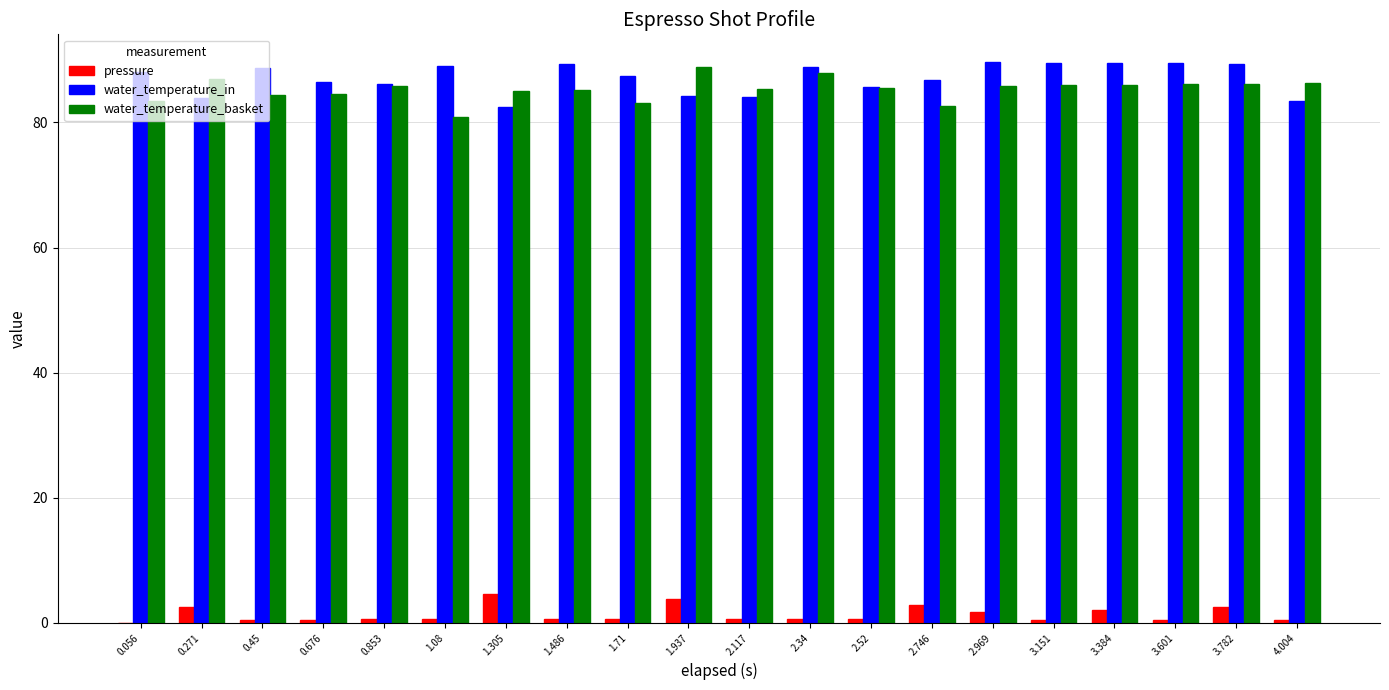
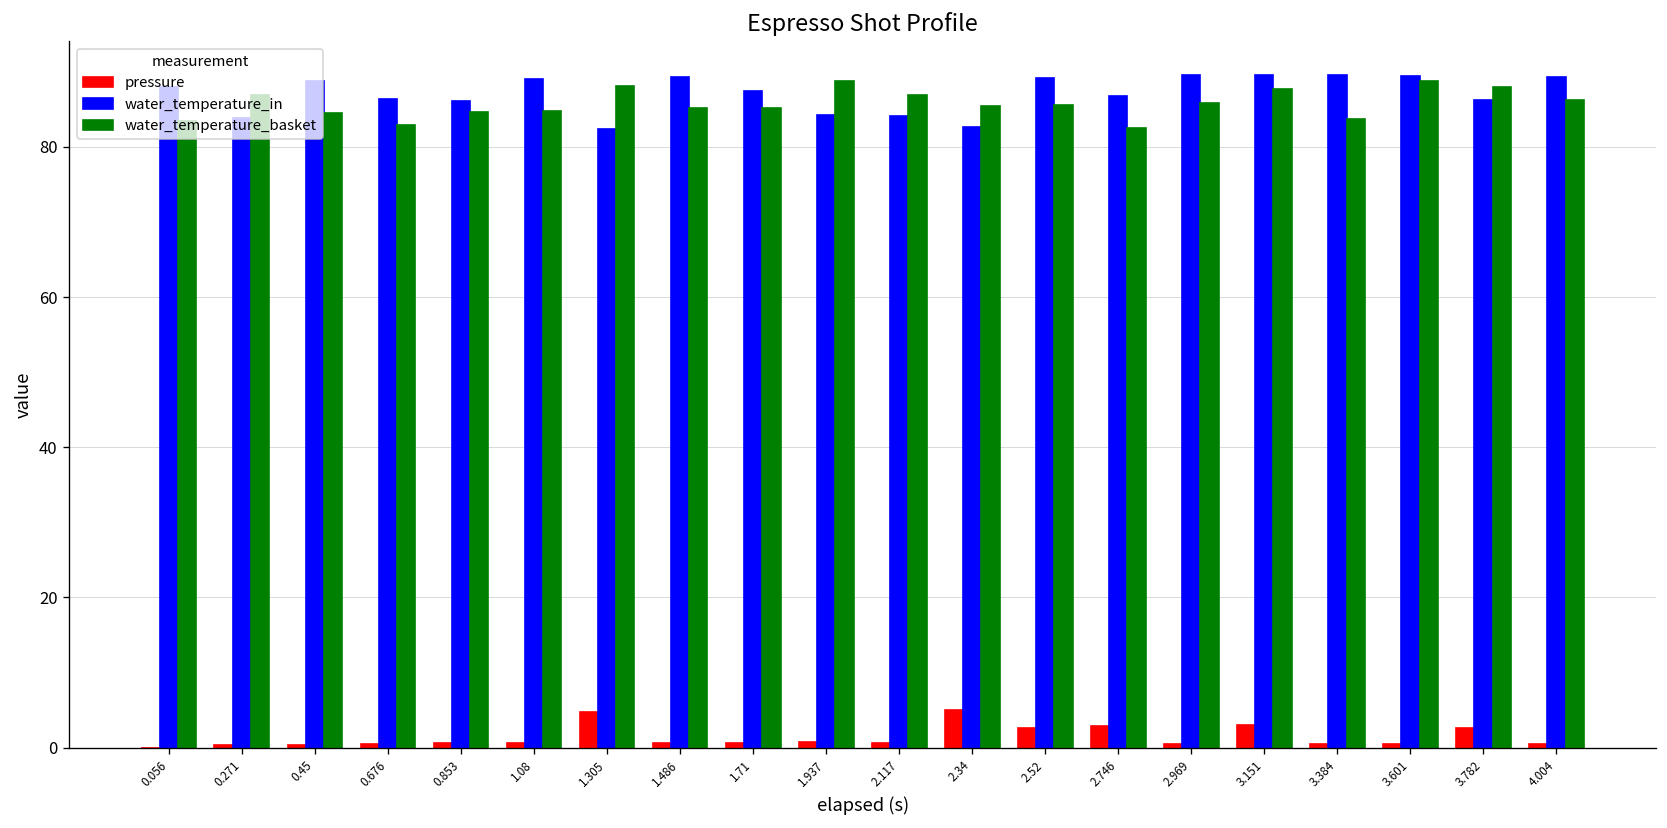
  {
    "pressure": {
      "0.056": 0,
-     "0.271": 3,
+     "0.271": 0,
      "0.45": 0,
      "0.676": 1,
      "0.853": 1,
      "1.08": 1,
      "1.305": 5,
      "1.486": 1,
      "1.71": 1,
-     "1.937": 4,
+     "1.937": 1,
      "2.117": 1,
-     "2.34": 1,
-     "2.52": 1,
+     "2.34": 5,
+     "2.52": 3,
      "2.746": 3,
-     "2.969": 2,
-     "3.151": 0,
-     "3.384": 2,
+     "2.969": 1,
+     "3.151": 3,
+     "3.384": 0,
      "3.601": 0,
      "3.782": 3,
      "4.004": 0
    },
    "water_temperature_in": {
      "0.676": 86,
      "0.853": 86,
      "1.08": 89,
      "1.305": 82,
      "1.486": 89,
      "1.71": 88,
      "1.937": 84,
      "2.117": 84,
-     "2.34": 89,
-     "2.52": 86,
+     "2.34": 83,
+     "2.52": 89,
      "2.746": 87,
      "2.969": 90,
      "3.151": 90,
      "3.384": 90,
      "3.601": 89,
-     "3.782": 89,
-     "4.004": 83
+     "3.782": 86,
+     "4.004": 89
    },
    "water_temperature_basket": {
      "0.45": 84,
-     "0.676": 85,
-     "0.853": 86,
-     "1.08": 81,
-     "1.305": 85,
+     "0.676": 83,
+     "0.853": 85,
+     "1.08": 85,
+     "1.305": 88,
      "1.486": 85,
-     "1.71": 83,
+     "1.71": 85,
      "1.937": 89,
-     "2.117": 85,
-     "2.34": 88,
+     "2.117": 87,
+     "2.34": 85,
      "2.52": 86,
      "2.746": 83,
      "2.969": 86,
-     "3.151": 86,
-     "3.384": 86,
-     "3.601": 86,
-     "3.782": 86,
+     "3.151": 88,
+     "3.384": 84,
+     "3.601": 89,
+     "3.782": 88,
      "4.004": 86
    }
  }
